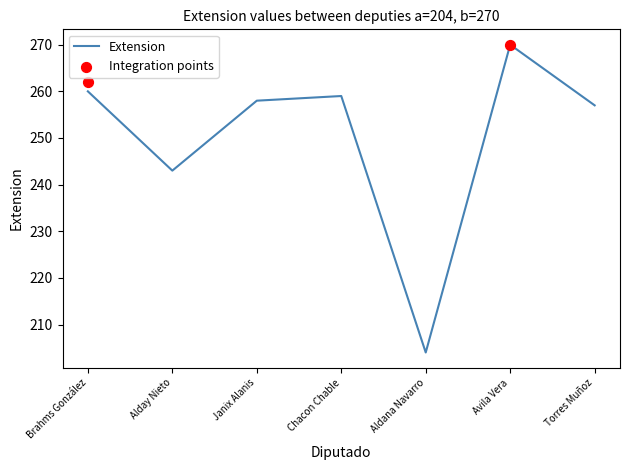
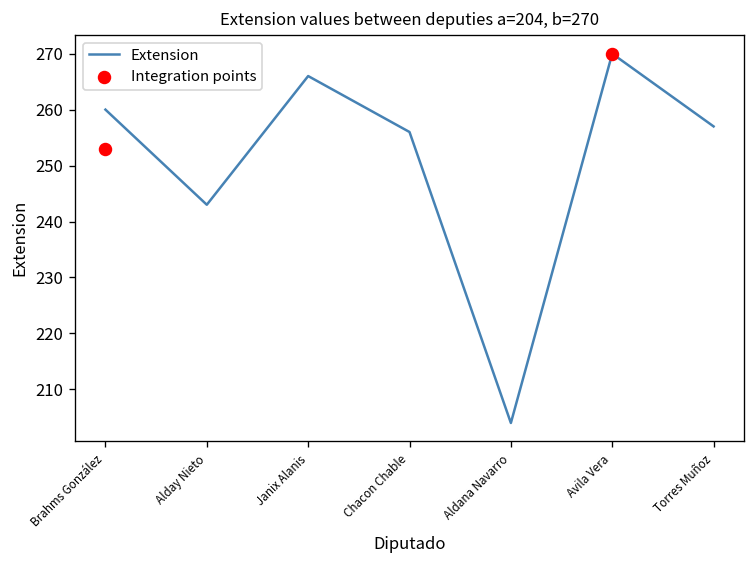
  {
    "Integration points": {
-     "Brahms González": 262
+     "Brahms González": 253
    },
    "Extension": {
      "Brahms González": 260,
      "Alday Nieto": 243,
-     "Janix Alanis": 258,
-     "Chacon Chable": 259,
+     "Janix Alanis": 266,
+     "Chacon Chable": 256,
      "Aldana Navarro": 204,
      "Torres Muñoz": 257
    }
  }
